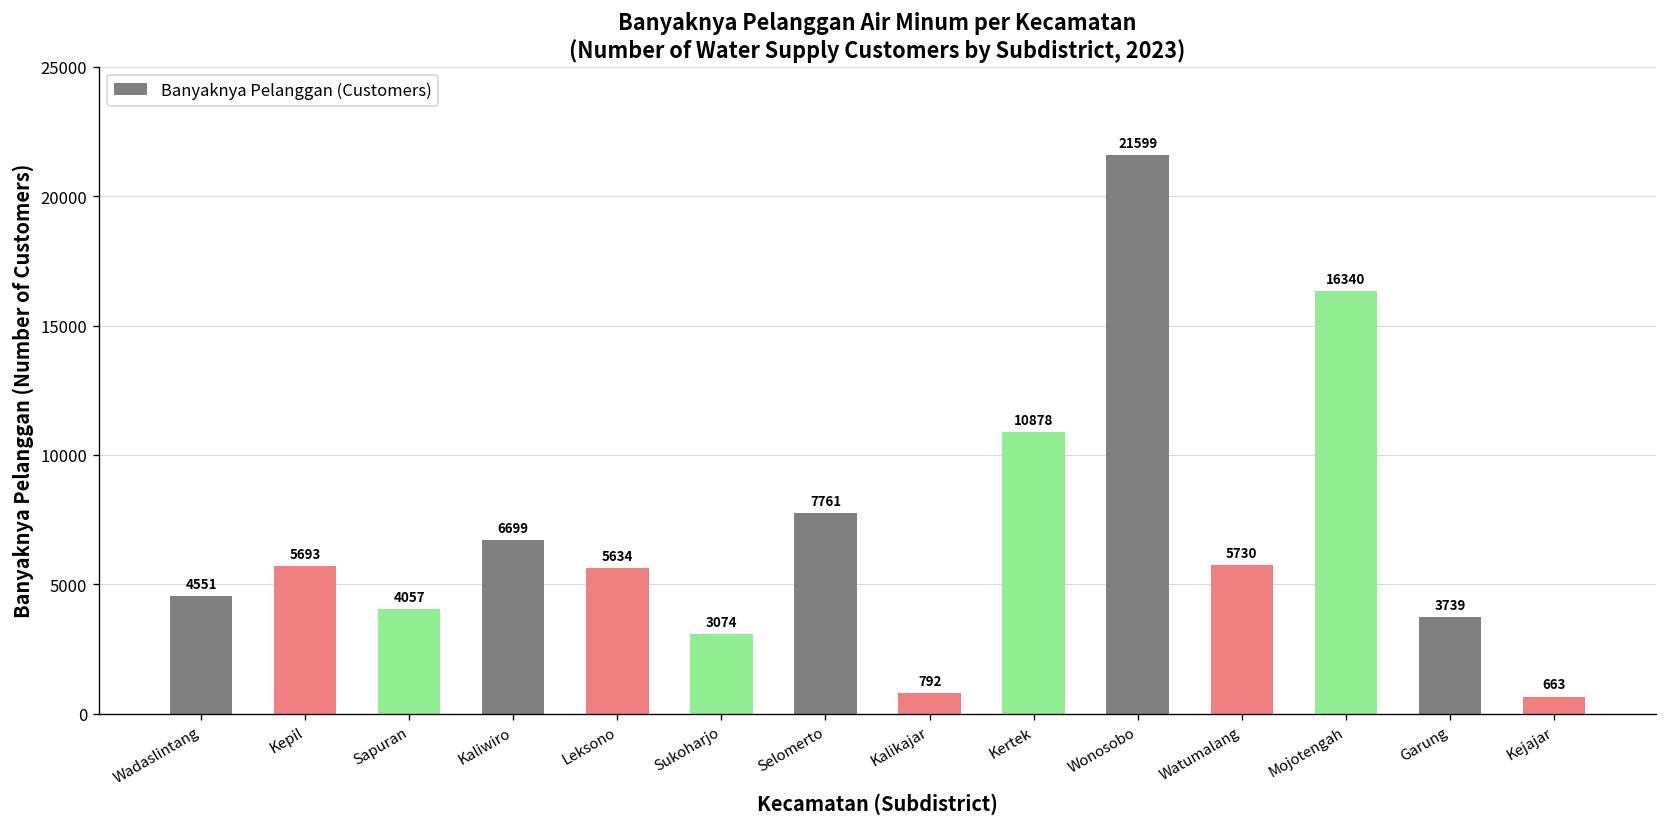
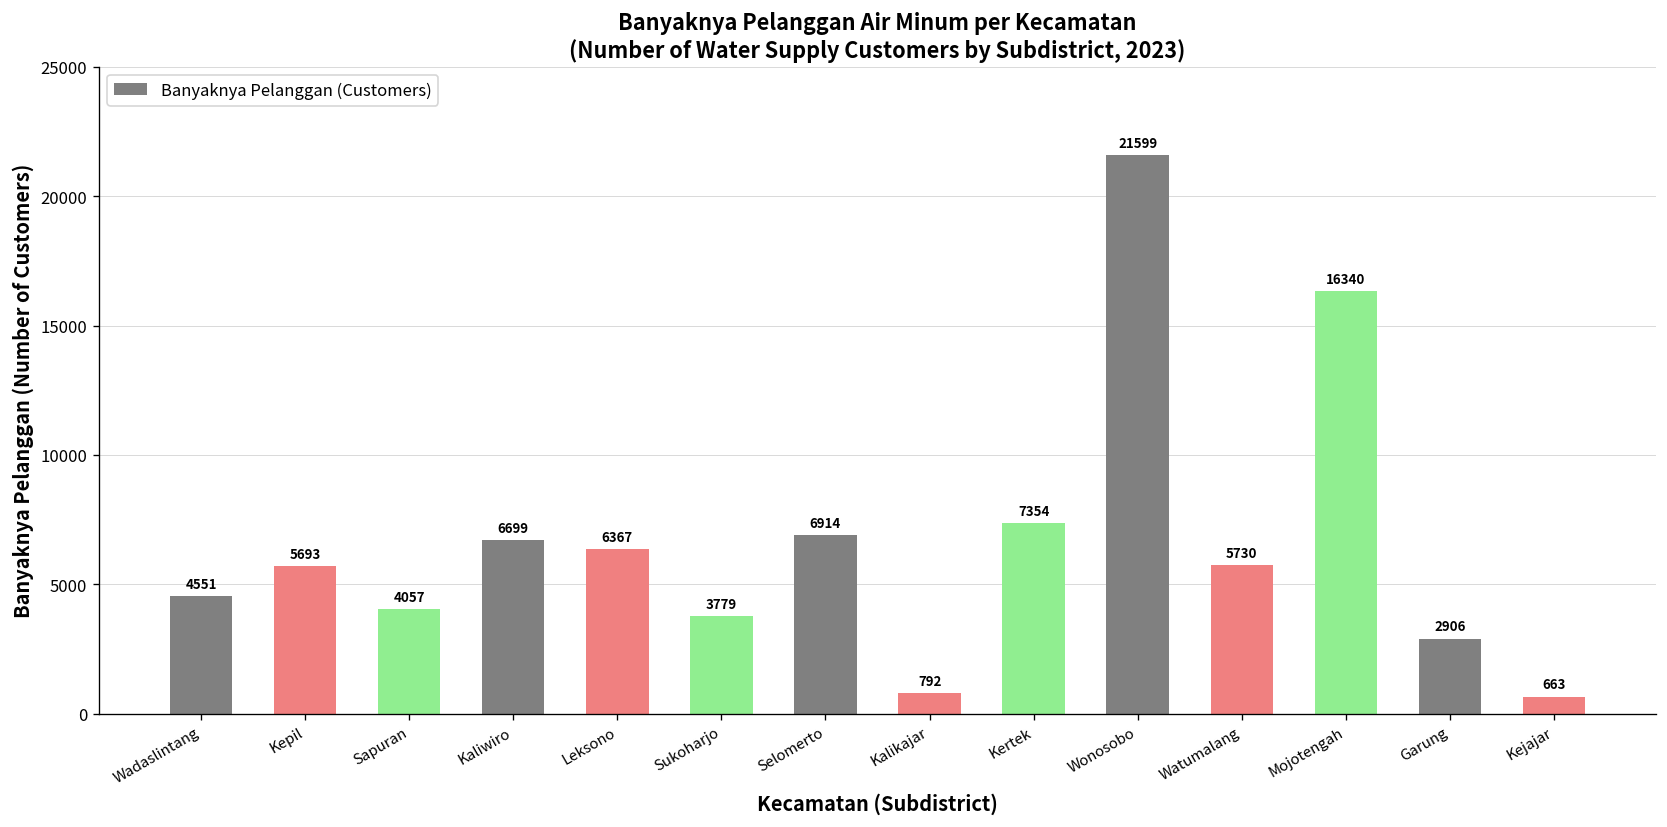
  {
    "Wadaslintang": 4551,
    "Kepil": 5693,
    "Sapuran": 4057,
    "Kaliwiro": 6699,
-   "Leksono": 5634,
-   "Sukoharjo": 3074,
-   "Selomerto": 7761,
+   "Leksono": 6367,
+   "Sukoharjo": 3779,
+   "Selomerto": 6914,
    "Kalikajar": 792,
-   "Kertek": 10878,
+   "Kertek": 7354,
    "Wonosobo": 21599,
    "Watumalang": 5730,
    "Mojotengah": 16340,
-   "Garung": 3739,
+   "Garung": 2906,
    "Kejajar": 663
  }
